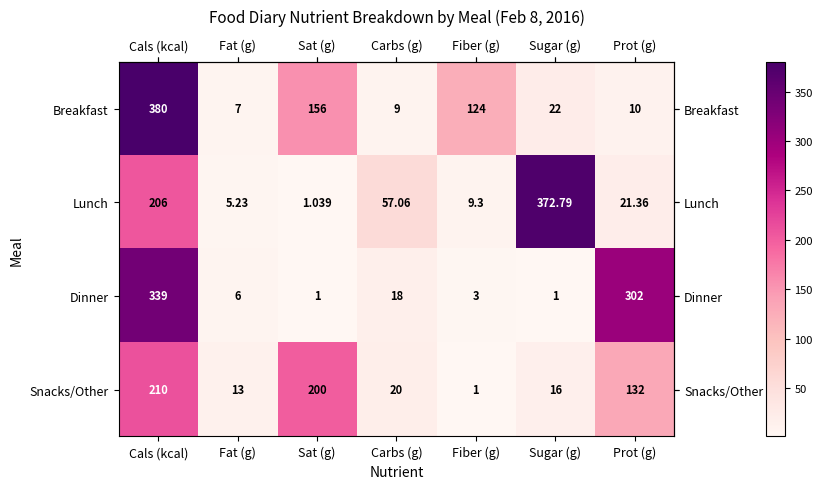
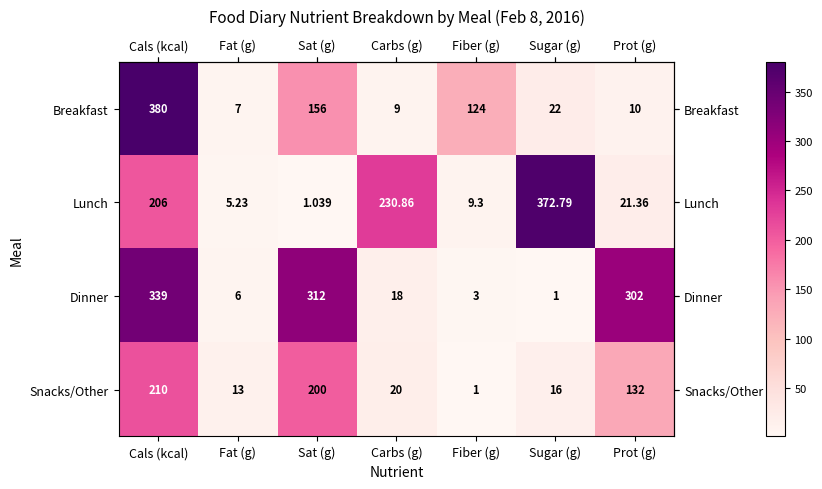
  {
    "Breakfast": {
      "Cals (kcal)": 380,
      "Fat (g)": 7,
      "Sat (g)": 156,
      "Carbs (g)": 9,
      "Fiber (g)": 124,
      "Sugar (g)": 22,
      "Prot (g)": 10
    },
    "Lunch": {
      "Cals (kcal)": 206,
      "Fat (g)": 5.23,
      "Sat (g)": 1.039,
-     "Carbs (g)": 57.06,
+     "Carbs (g)": 230.86,
      "Fiber (g)": 9.3,
      "Sugar (g)": 372.79,
      "Prot (g)": 21.36
    },
    "Dinner": {
      "Cals (kcal)": 339,
      "Fat (g)": 6,
-     "Sat (g)": 1,
+     "Sat (g)": 312,
      "Carbs (g)": 18,
      "Fiber (g)": 3,
      "Sugar (g)": 1,
      "Prot (g)": 302
    },
    "Snacks/Other": {
      "Cals (kcal)": 210,
      "Fat (g)": 13,
      "Sat (g)": 200,
      "Carbs (g)": 20,
      "Fiber (g)": 1,
      "Sugar (g)": 16,
      "Prot (g)": 132
    }
  }
